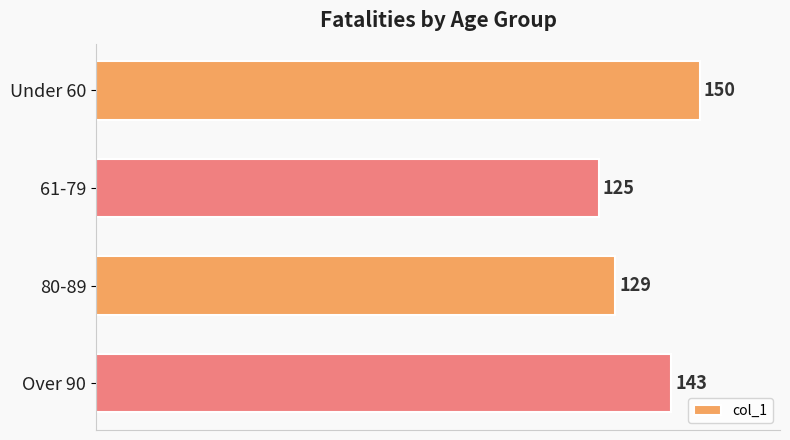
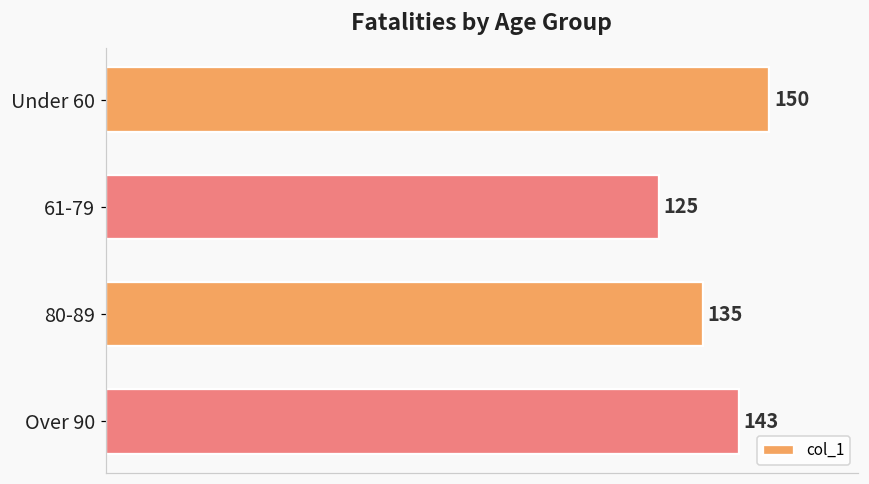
  {
    "Under 60": 150,
    "61-79": 125,
-   "80-89": 129,
+   "80-89": 135,
    "Over 90": 143
  }
